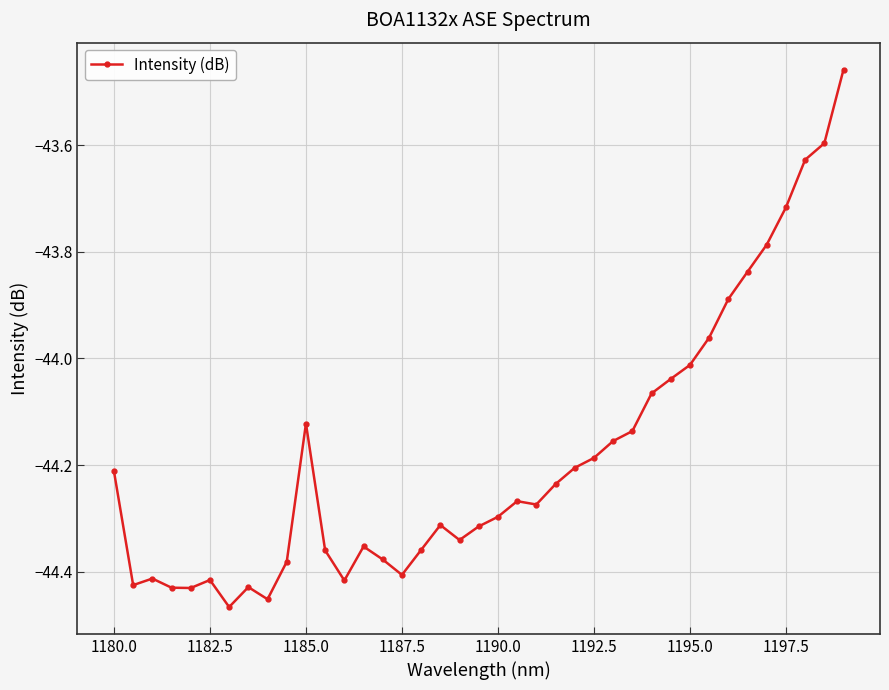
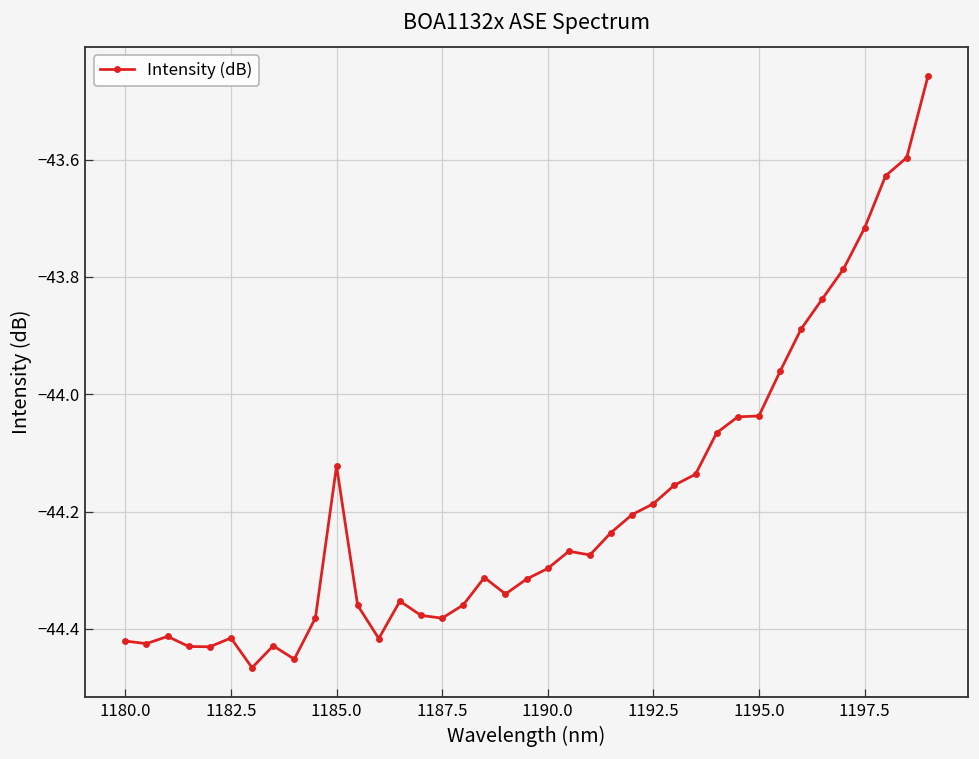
  {
-   "1180.0": -44.21,
+   "1180.0": -44.42,
    "1182.5": -44.42,
    "1185.0": -44.12,
-   "1187.5": -44.41,
+   "1187.5": -44.38,
    "1190.0": -44.30,
    "1192.5": -44.19,
-   "1195.0": -44.01,
+   "1195.0": -44.04,
    "1197.5": -43.72
  }
